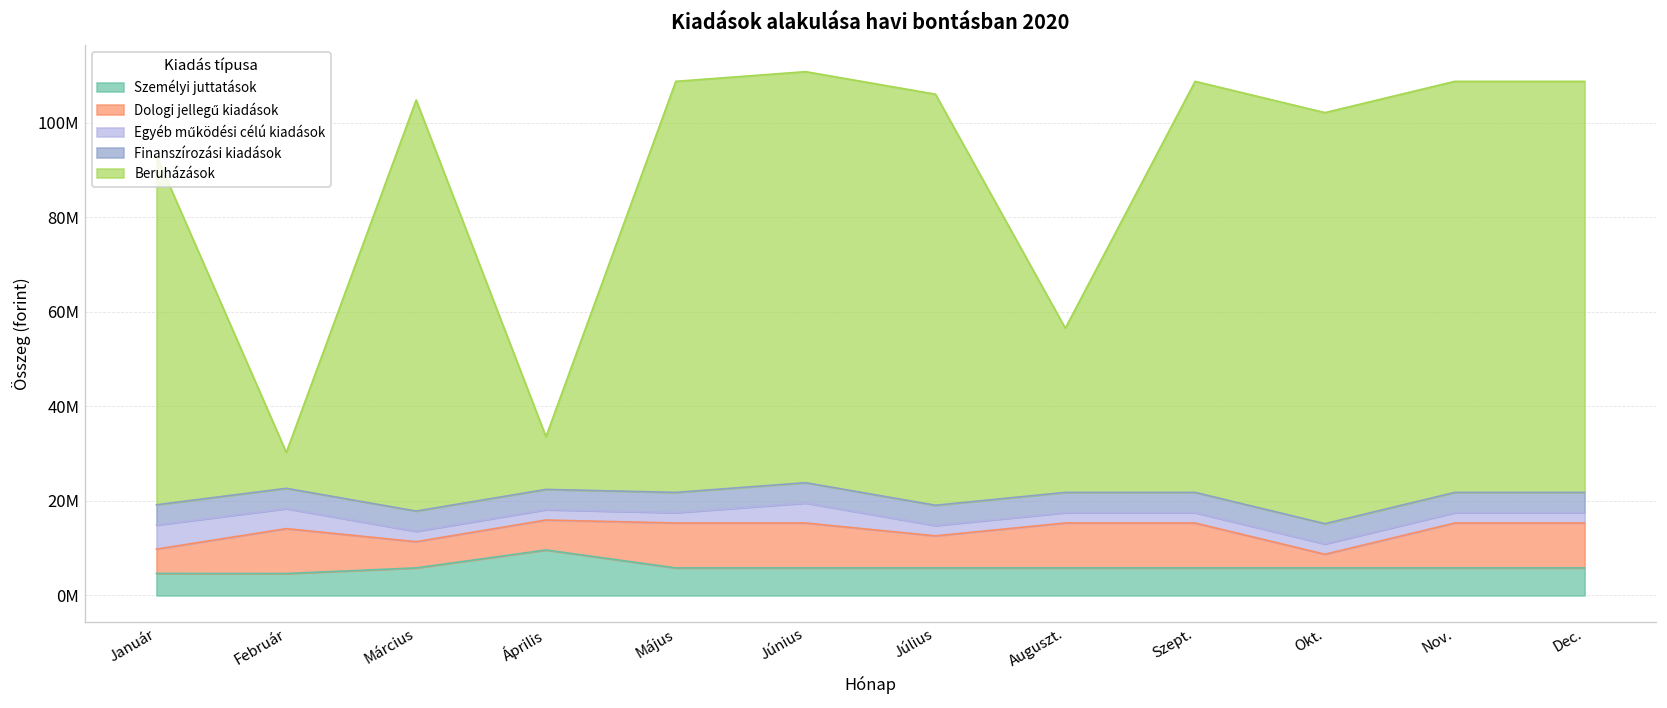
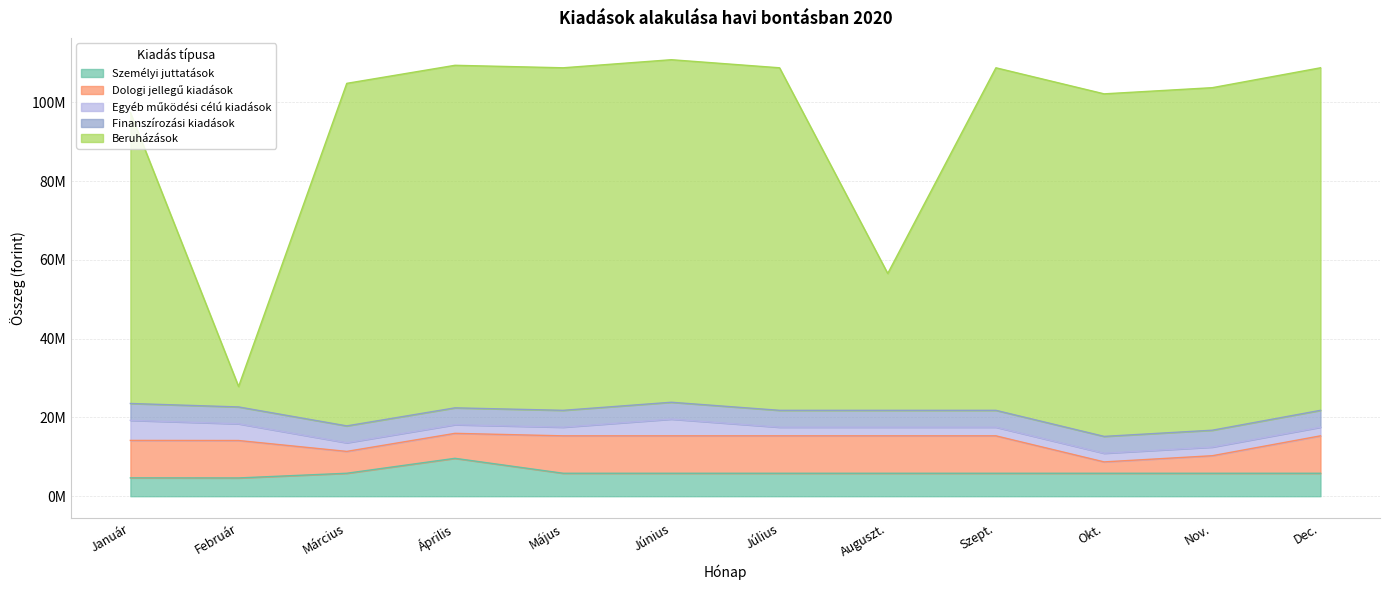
  {
    "Személyi juttatások": {
      "Január": 5000000,
      "Február": 5000000,
      "Március": 6000000,
      "Április": 10000000,
      "Május": 6000000,
      "Június": 6000000,
      "Július": 6000000,
      "Auguszt.": 6000000,
      "Szept.": 6000000,
      "Okt.": 6000000,
      "Nov.": 6000000,
      "Dec.": 6000000
    },
    "Dologi jellegű kiadások": {
-     "Január": 5000000,
+     "Január": 10000000,
      "Február": 10000000,
      "Március": 6000000,
      "Április": 6000000,
      "Május": 10000000,
      "Június": 10000000,
-     "Július": 7000000,
+     "Július": 10000000,
      "Auguszt.": 10000000,
      "Szept.": 10000000,
      "Okt.": 3000000,
-     "Nov.": 10000000,
+     "Nov.": 4000000,
      "Dec.": 10000000
    },
    "Beruházások": {
-     "Február": 8000000,
+     "Február": 5000000,
      "Március": 87000000,
-     "Április": 11000000,
+     "Április": 87000000,
      "Május": 87000000,
      "Június": 87000000,
      "Július": 87000000,
      "Auguszt.": 35000000,
      "Szept.": 87000000,
      "Okt.": 87000000,
      "Nov.": 87000000,
      "Dec.": 87000000
    }
  }
